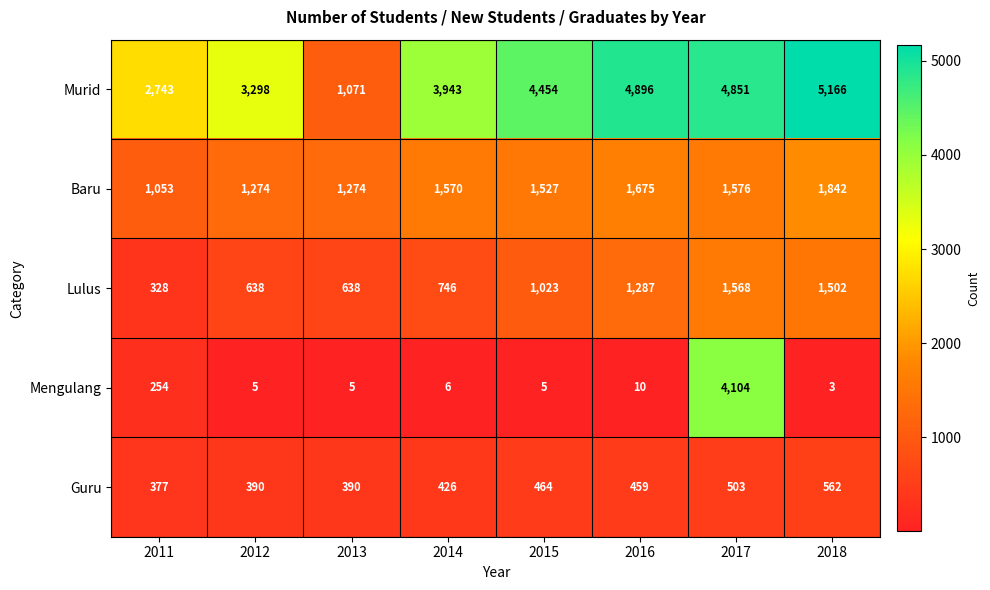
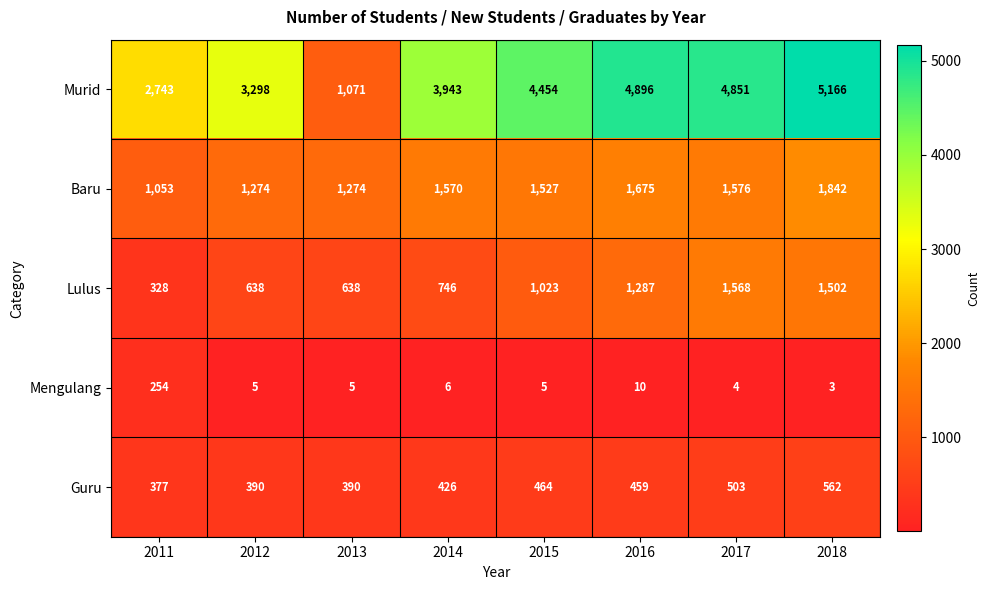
  {
    "Murid": {
      "2011": "2,743",
      "2012": "3,298",
      "2013": "1,071",
      "2014": "3,943",
      "2015": "4,454",
      "2016": "4,896",
      "2017": "4,851",
      "2018": "5,166"
    },
    "Baru": {
      "2011": "1,053",
      "2012": "1,274",
      "2013": "1,274",
      "2014": "1,570",
      "2015": "1,527",
      "2016": "1,675",
      "2017": "1,576",
      "2018": "1,842"
    },
    "Lulus": {
      "2011": "328",
      "2012": "638",
      "2013": "638",
      "2014": "746",
      "2015": "1,023",
      "2016": "1,287",
      "2017": "1,568",
      "2018": "1,502"
    },
    "Mengulang": {
      "2011": "254",
      "2012": "5",
      "2013": "5",
      "2014": "6",
      "2015": "5",
      "2016": "10",
-     "2017": "4,104",
+     "2017": "4",
      "2018": "3"
    },
    "Guru": {
      "2011": "377",
      "2012": "390",
      "2013": "390",
      "2014": "426",
      "2015": "464",
      "2016": "459",
      "2017": "503",
      "2018": "562"
    }
  }
